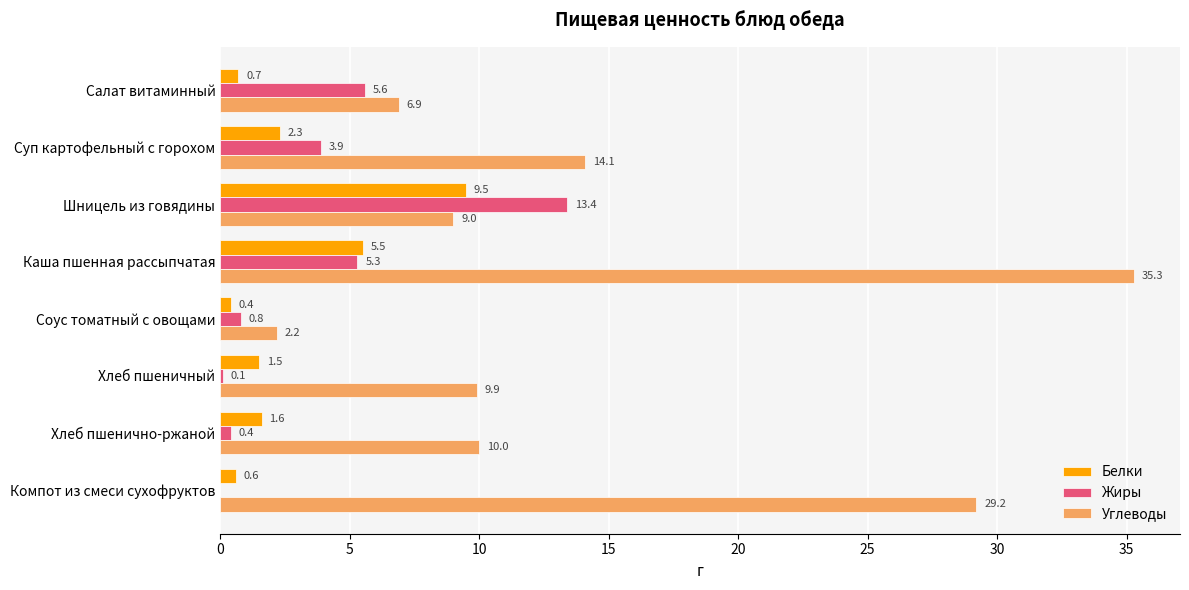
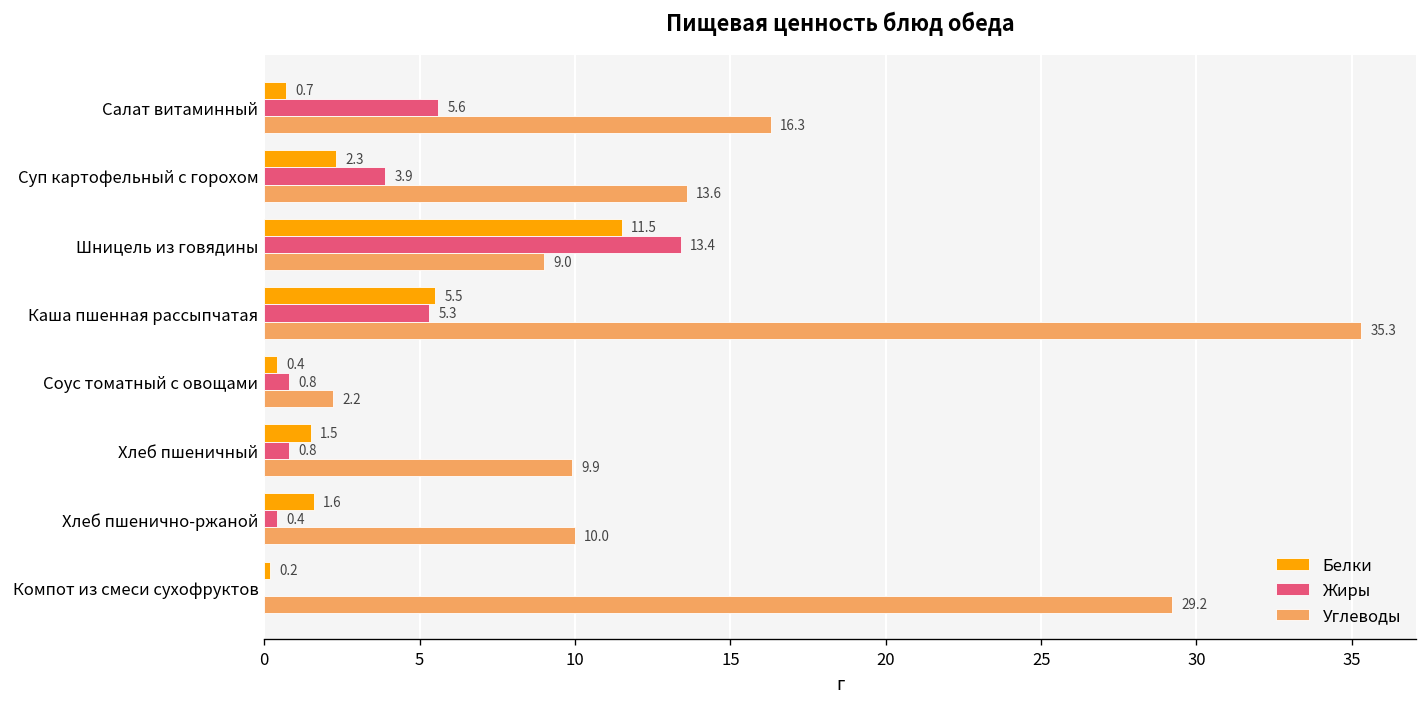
  {
    "Белки": {
      "Салат витаминный": 0.7,
      "Суп картофельный с горохом": 2.3,
-     "Шницель из говядины": 9.5,
+     "Шницель из говядины": 11.5,
      "Каша пшенная рассыпчатая": 5.5,
      "Соус томатный с овощами": 0.4,
      "Хлеб пшеничный": 1.5,
      "Хлеб пшенично-ржаной": 1.6,
-     "Компот из смеси сухофруктов": 0.6
+     "Компот из смеси сухофруктов": 0.2
    },
    "Жиры": {
      "Салат витаминный": 5.6,
      "Суп картофельный с горохом": 3.9,
      "Шницель из говядины": 13.4,
      "Каша пшенная рассыпчатая": 5.3,
      "Соус томатный с овощами": 0.8,
-     "Хлеб пшеничный": 0.1,
+     "Хлеб пшеничный": 0.8,
      "Хлеб пшенично-ржаной": 0.4
    },
    "Углеводы": {
-     "Салат витаминный": 6.9,
-     "Суп картофельный с горохом": 14.1,
+     "Салат витаминный": 16.3,
+     "Суп картофельный с горохом": 13.6,
      "Шницель из говядины": 9.0,
      "Каша пшенная рассыпчатая": 35.3,
      "Соус томатный с овощами": 2.2,
      "Хлеб пшеничный": 9.9,
      "Хлеб пшенично-ржаной": 10.0,
      "Компот из смеси сухофруктов": 29.2
    }
  }
